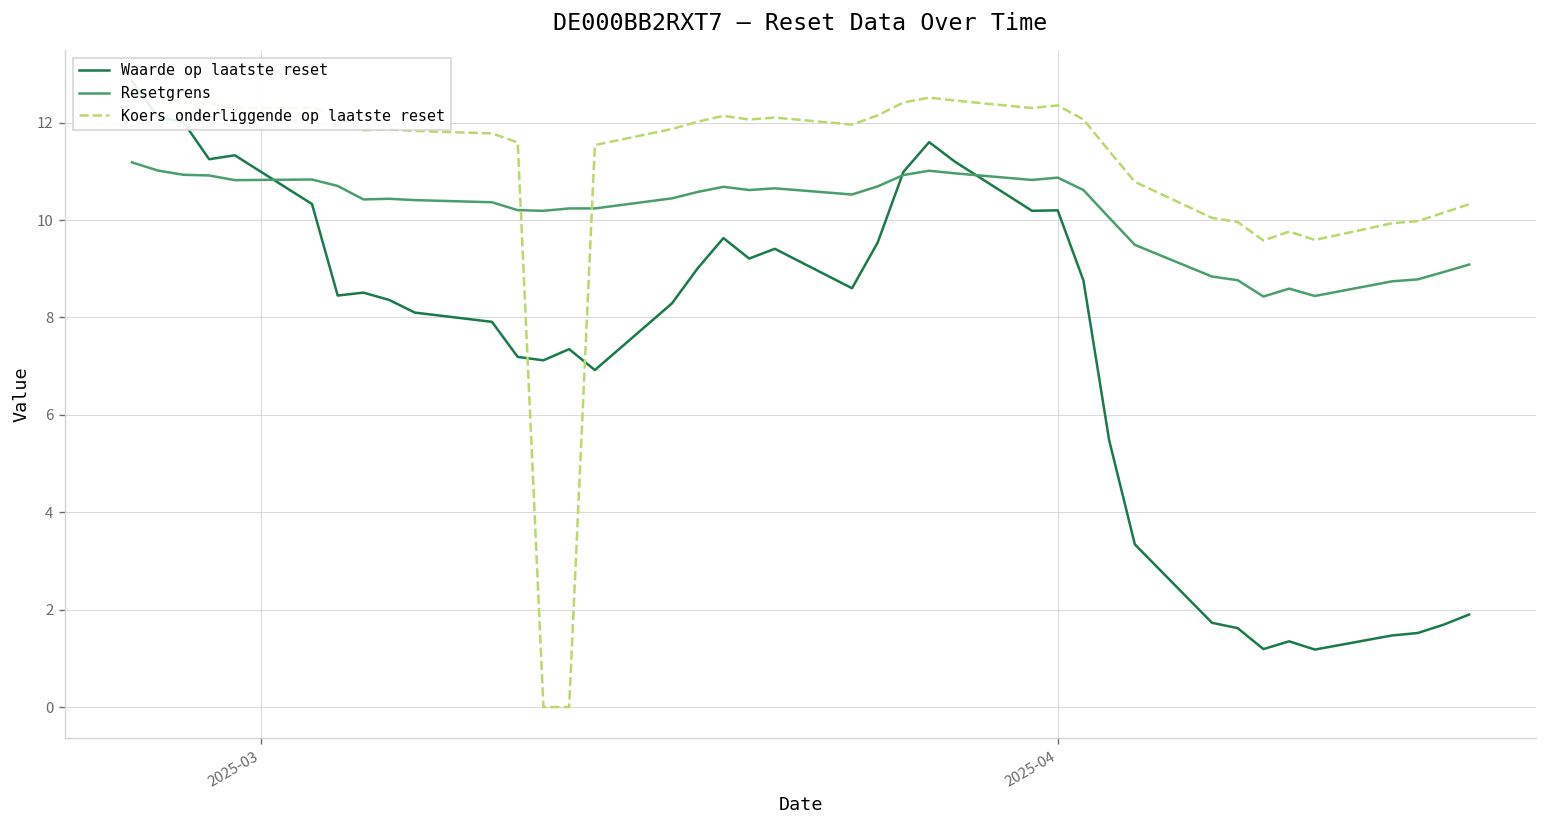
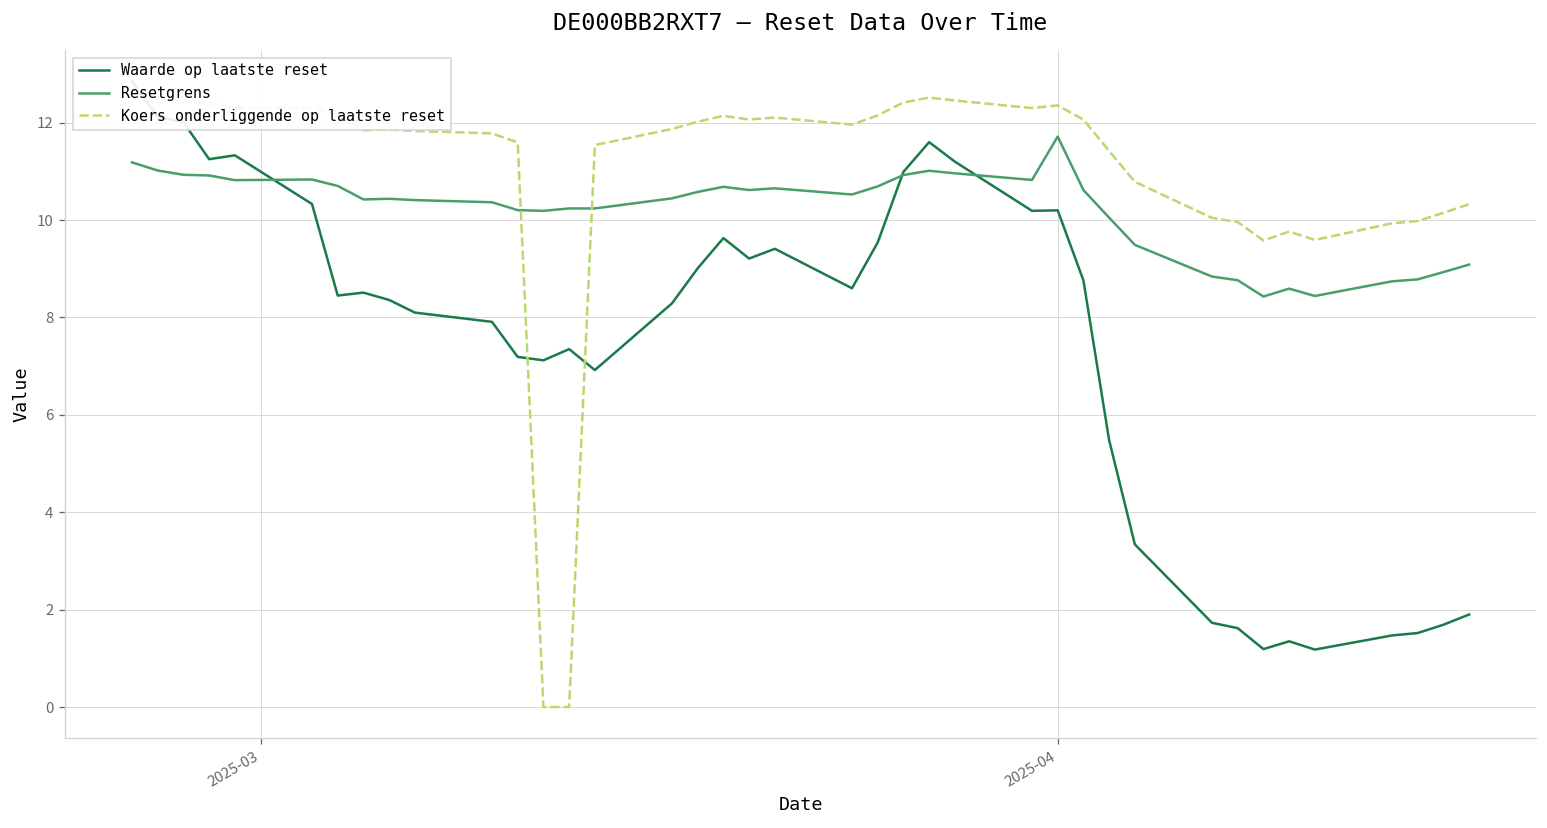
  {
    "Waarde op laatste reset": {
      "2025-04": 10.2
    },
    "Resetgrens": {
-     "2025-04": 10.9
+     "2025-04": 11.7
    },
    "Koers onderliggende op laatste reset": {
      "2025-04": 12.4
    }
  }
